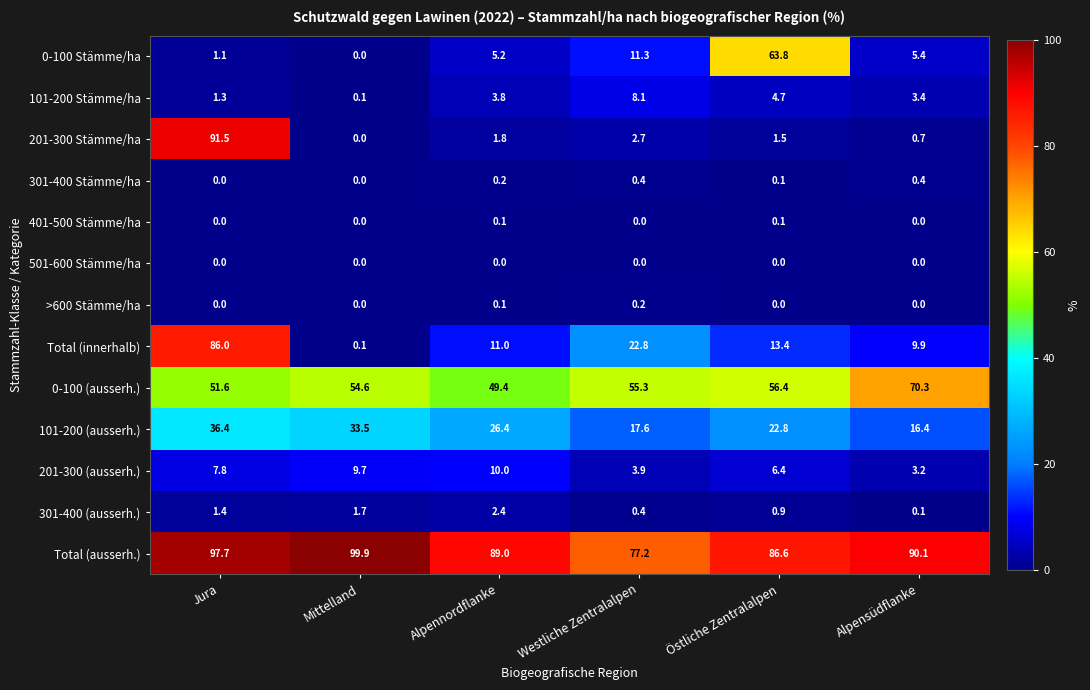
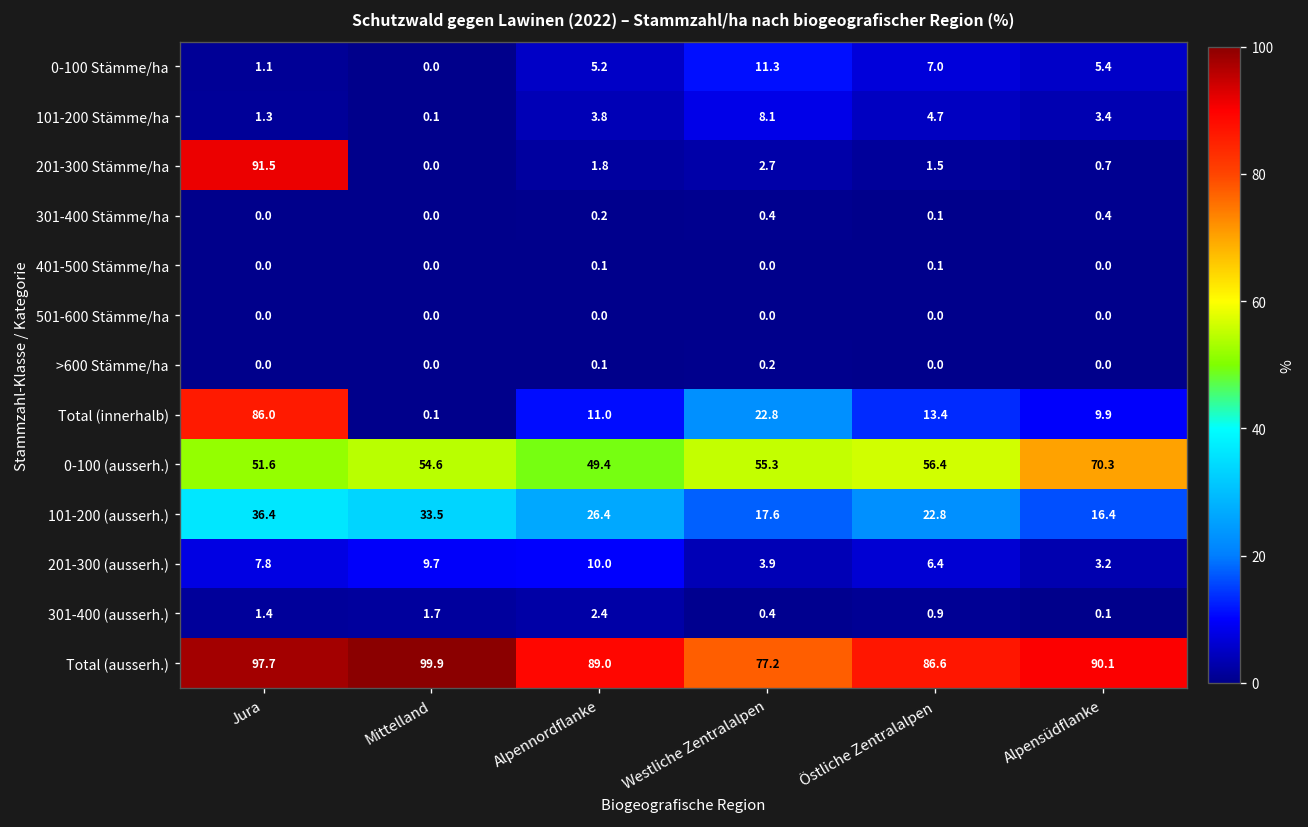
  {
    "0-100 Stämme/ha": {
      "Jura": 1.1,
      "Mittelland": 0.0,
      "Alpennordflanke": 5.2,
      "Westliche Zentralalpen": 11.3,
-     "Östliche Zentralalpen": 63.8,
+     "Östliche Zentralalpen": 7.0,
      "Alpensüdflanke": 5.4
    },
    "101-200 Stämme/ha": {
      "Jura": 1.3,
      "Mittelland": 0.1,
      "Alpennordflanke": 3.8,
      "Westliche Zentralalpen": 8.1,
      "Östliche Zentralalpen": 4.7,
      "Alpensüdflanke": 3.4
    },
    "201-300 Stämme/ha": {
      "Jura": 91.5,
      "Mittelland": 0.0,
      "Alpennordflanke": 1.8,
      "Westliche Zentralalpen": 2.7,
      "Östliche Zentralalpen": 1.5,
      "Alpensüdflanke": 0.7
    },
    "301-400 Stämme/ha": {
      "Jura": 0.0,
      "Mittelland": 0.0,
      "Alpennordflanke": 0.2,
      "Westliche Zentralalpen": 0.4,
      "Östliche Zentralalpen": 0.1,
      "Alpensüdflanke": 0.4
    },
    "401-500 Stämme/ha": {
      "Jura": 0.0,
      "Mittelland": 0.0,
      "Alpennordflanke": 0.1,
      "Westliche Zentralalpen": 0.0,
      "Östliche Zentralalpen": 0.1,
      "Alpensüdflanke": 0.0
    },
    "501-600 Stämme/ha": {
      "Jura": 0.0,
      "Mittelland": 0.0,
      "Alpennordflanke": 0.0,
      "Westliche Zentralalpen": 0.0,
      "Östliche Zentralalpen": 0.0,
      "Alpensüdflanke": 0.0
    },
    ">600 Stämme/ha": {
      "Jura": 0.0,
      "Mittelland": 0.0,
      "Alpennordflanke": 0.1,
      "Westliche Zentralalpen": 0.2,
      "Östliche Zentralalpen": 0.0,
      "Alpensüdflanke": 0.0
    },
    "Total (innerhalb)": {
      "Jura": 86.0,
      "Mittelland": 0.1,
      "Alpennordflanke": 11.0,
      "Westliche Zentralalpen": 22.8,
      "Östliche Zentralalpen": 13.4,
      "Alpensüdflanke": 9.9
    },
    "0-100 (ausserh.)": {
      "Jura": 51.6,
      "Mittelland": 54.6,
      "Alpennordflanke": 49.4,
      "Westliche Zentralalpen": 55.3,
      "Östliche Zentralalpen": 56.4,
      "Alpensüdflanke": 70.3
    },
    "101-200 (ausserh.)": {
      "Jura": 36.4,
      "Mittelland": 33.5,
      "Alpennordflanke": 26.4,
      "Westliche Zentralalpen": 17.6,
      "Östliche Zentralalpen": 22.8,
      "Alpensüdflanke": 16.4
    },
    "201-300 (ausserh.)": {
      "Jura": 7.8,
      "Mittelland": 9.7,
      "Alpennordflanke": 10.0,
      "Westliche Zentralalpen": 3.9,
      "Östliche Zentralalpen": 6.4,
      "Alpensüdflanke": 3.2
    },
    "301-400 (ausserh.)": {
      "Jura": 1.4,
      "Mittelland": 1.7,
      "Alpennordflanke": 2.4,
      "Westliche Zentralalpen": 0.4,
      "Östliche Zentralalpen": 0.9,
      "Alpensüdflanke": 0.1
    },
    "Total (ausserh.)": {
      "Jura": 97.7,
      "Mittelland": 99.9,
      "Alpennordflanke": 89.0,
      "Westliche Zentralalpen": 77.2,
      "Östliche Zentralalpen": 86.6,
      "Alpensüdflanke": 90.1
    }
  }
